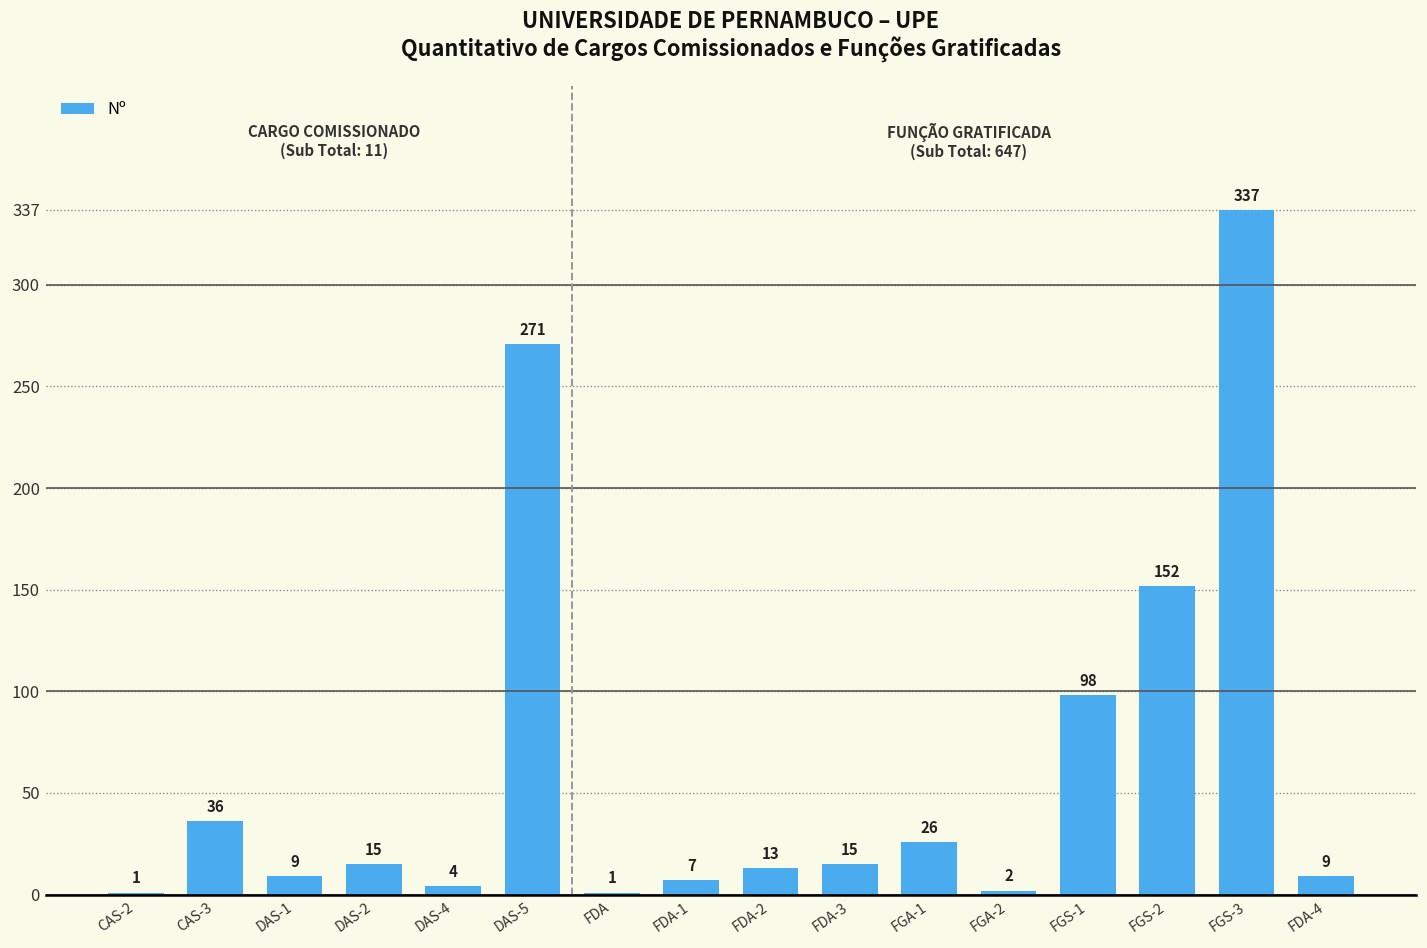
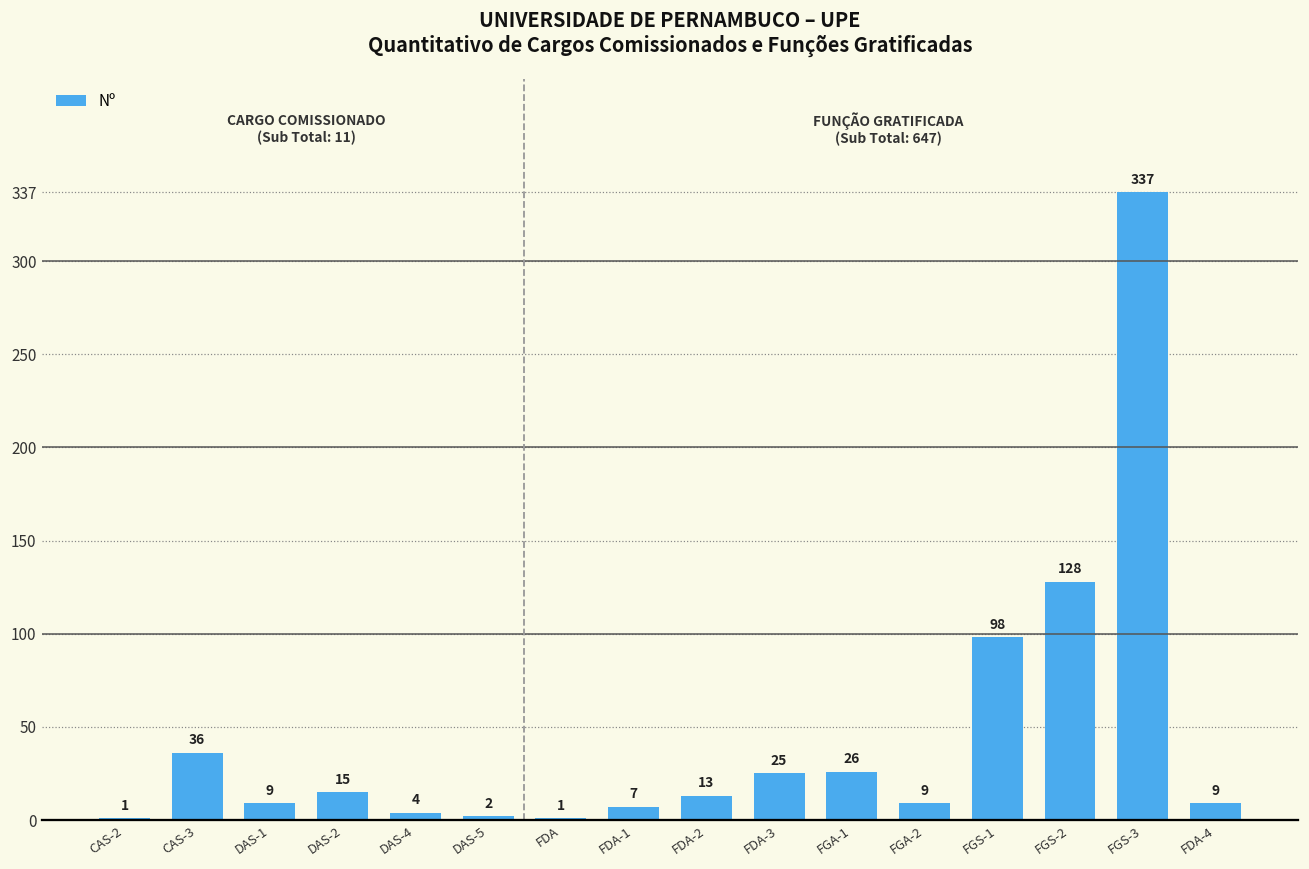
  {
    "CAS-2": 1,
    "CAS-3": 36,
    "DAS-1": 9,
    "DAS-2": 15,
    "DAS-4": 4,
-   "DAS-5": 271,
+   "DAS-5": 2,
    "FDA": 1,
    "FDA-1": 7,
    "FDA-2": 13,
-   "FDA-3": 15,
+   "FDA-3": 25,
    "FGA-1": 26,
-   "FGA-2": 2,
+   "FGA-2": 9,
    "FGS-1": 98,
-   "FGS-2": 152,
+   "FGS-2": 128,
    "FGS-3": 337,
    "FDA-4": 9
  }
